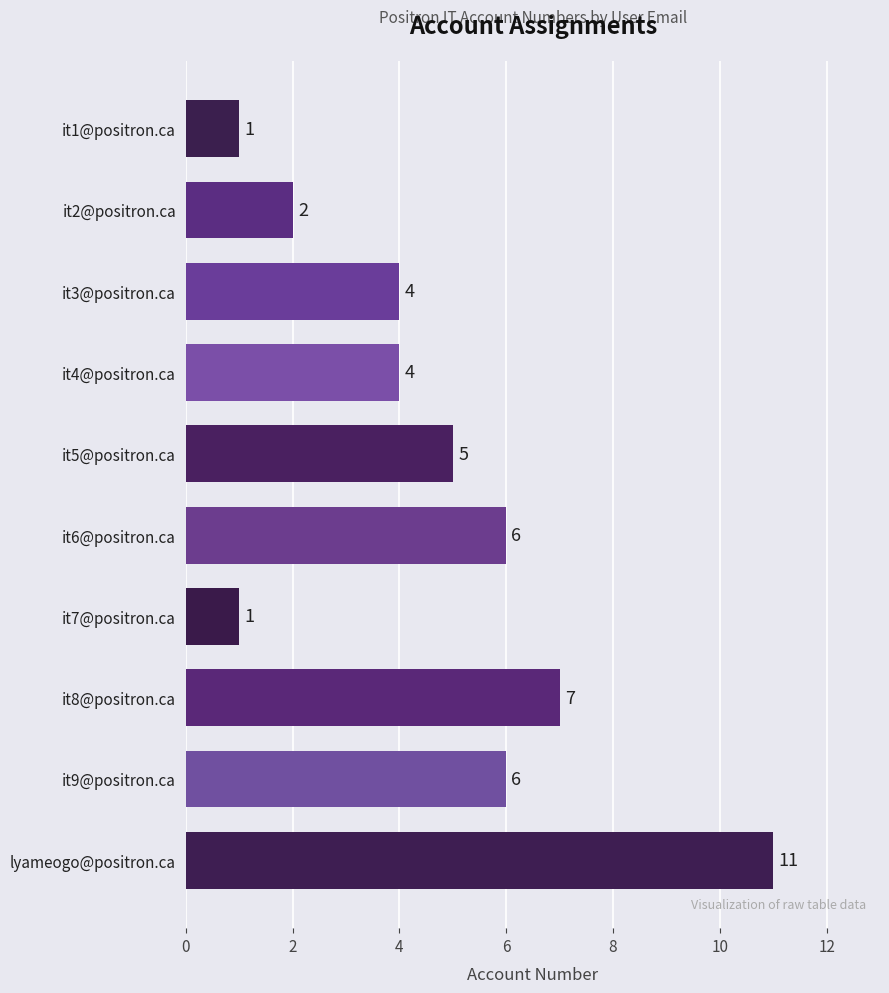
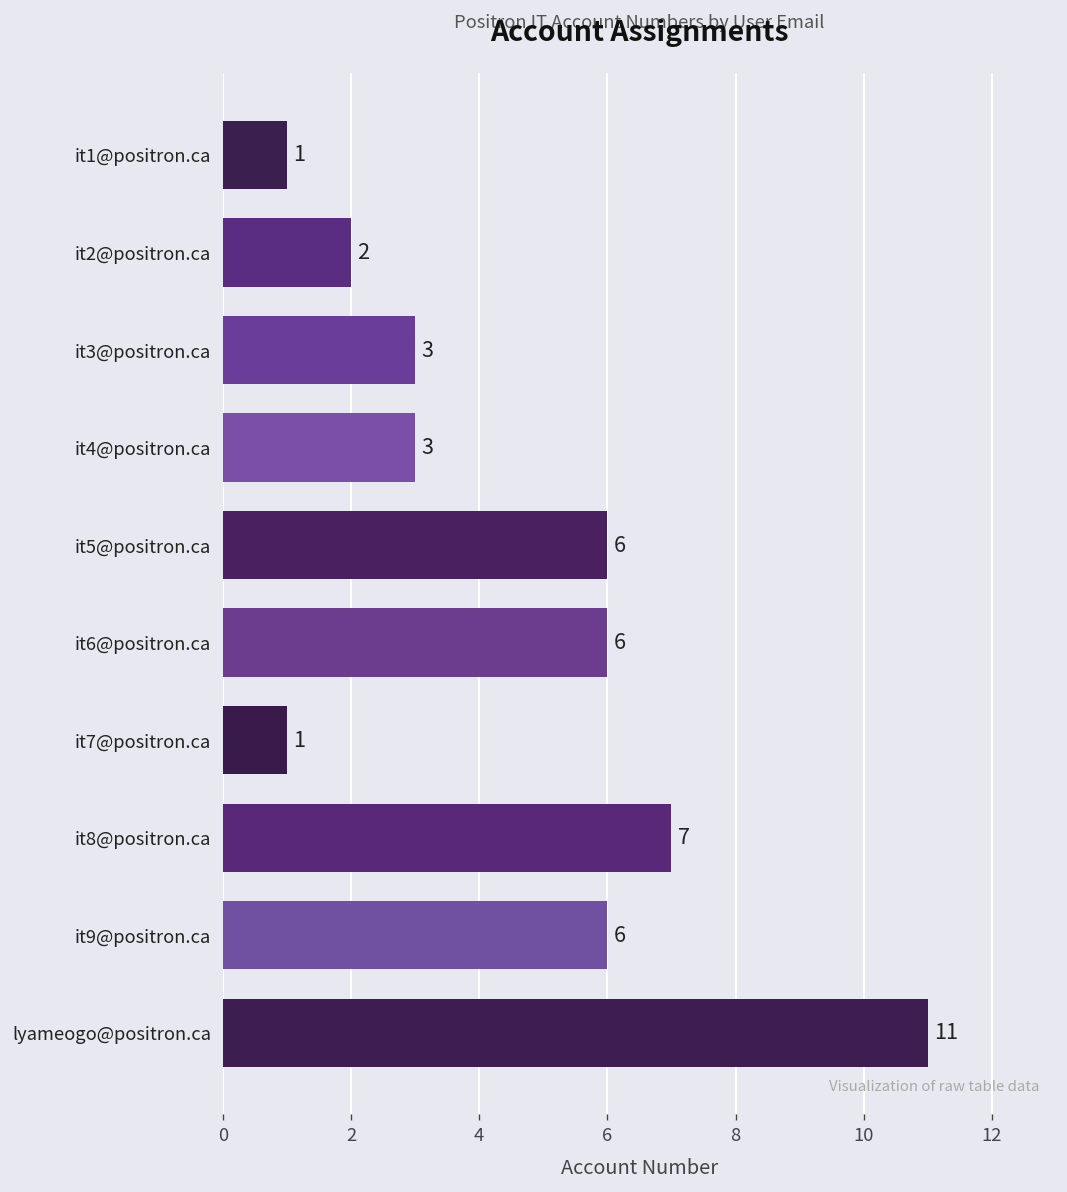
  {
    "it1@positron.ca": 1,
    "it2@positron.ca": 2,
-   "it3@positron.ca": 4,
-   "it4@positron.ca": 4,
-   "it5@positron.ca": 5,
+   "it3@positron.ca": 3,
+   "it4@positron.ca": 3,
+   "it5@positron.ca": 6,
    "it6@positron.ca": 6,
    "it7@positron.ca": 1,
    "it8@positron.ca": 7,
    "it9@positron.ca": 6,
    "lyameogo@positron.ca": 11
  }
